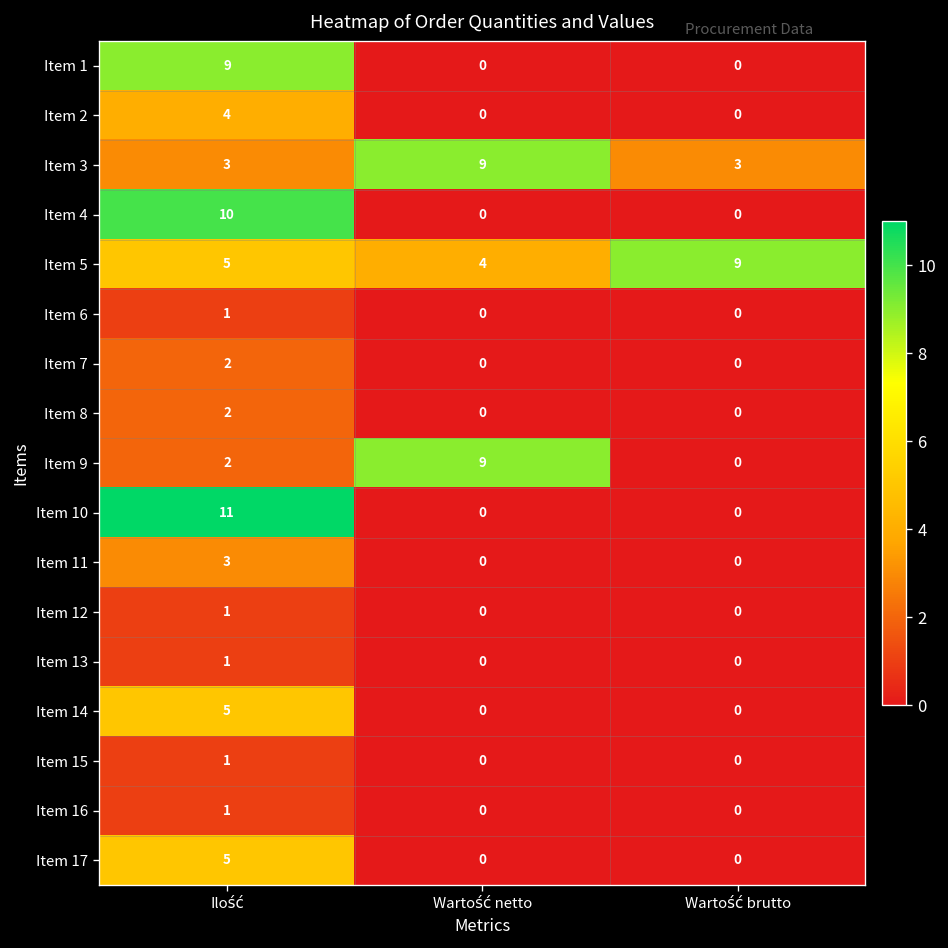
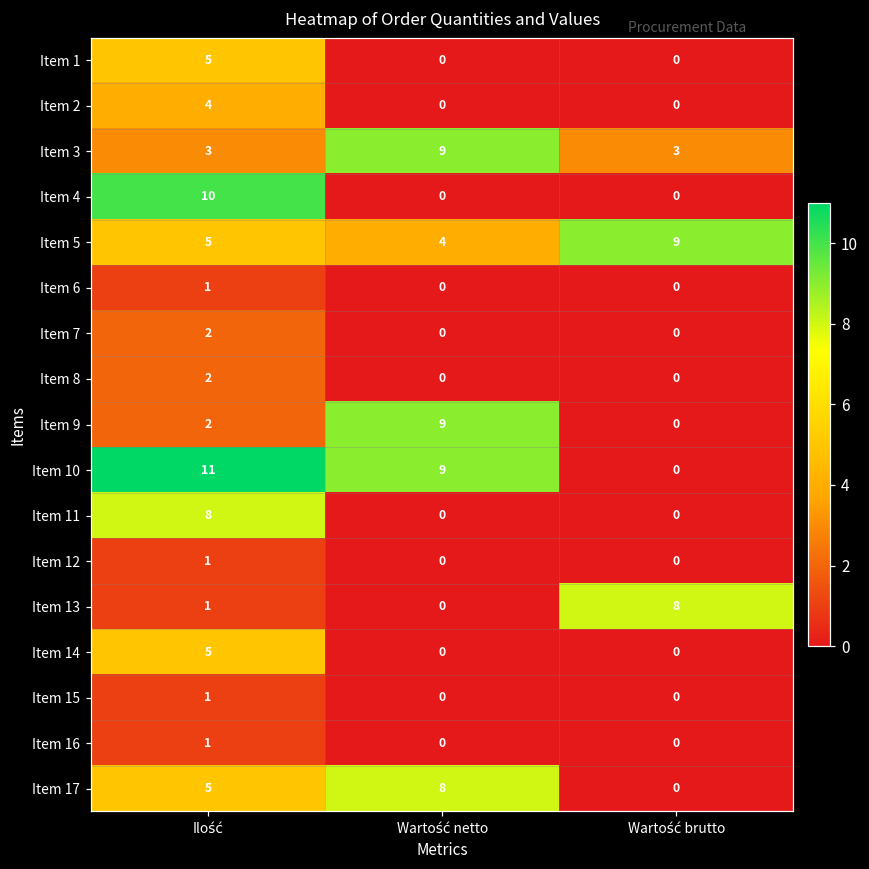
  {
    "Item 1": {
-     "Ilość": 9,
+     "Ilość": 5,
      "Wartość netto": 0,
      "Wartość brutto": 0
    },
    "Item 2": {
      "Ilość": 4,
      "Wartość netto": 0,
      "Wartość brutto": 0
    },
    "Item 3": {
      "Ilość": 3,
      "Wartość netto": 9,
      "Wartość brutto": 3
    },
    "Item 4": {
      "Ilość": 10,
      "Wartość netto": 0,
      "Wartość brutto": 0
    },
    "Item 5": {
      "Ilość": 5,
      "Wartość netto": 4,
      "Wartość brutto": 9
    },
    "Item 6": {
      "Ilość": 1,
      "Wartość netto": 0,
      "Wartość brutto": 0
    },
    "Item 7": {
      "Ilość": 2,
      "Wartość netto": 0,
      "Wartość brutto": 0
    },
    "Item 8": {
      "Ilość": 2,
      "Wartość netto": 0,
      "Wartość brutto": 0
    },
    "Item 9": {
      "Ilość": 2,
      "Wartość netto": 9,
      "Wartość brutto": 0
    },
    "Item 10": {
      "Ilość": 11,
-     "Wartość netto": 0,
+     "Wartość netto": 9,
      "Wartość brutto": 0
    },
    "Item 11": {
-     "Ilość": 3,
+     "Ilość": 8,
      "Wartość netto": 0,
      "Wartość brutto": 0
    },
    "Item 12": {
      "Ilość": 1,
      "Wartość netto": 0,
      "Wartość brutto": 0
    },
    "Item 13": {
      "Ilość": 1,
      "Wartość netto": 0,
-     "Wartość brutto": 0
+     "Wartość brutto": 8
    },
    "Item 14": {
      "Ilość": 5,
      "Wartość netto": 0,
      "Wartość brutto": 0
    },
    "Item 15": {
      "Ilość": 1,
      "Wartość netto": 0,
      "Wartość brutto": 0
    },
    "Item 16": {
      "Ilość": 1,
      "Wartość netto": 0,
      "Wartość brutto": 0
    },
    "Item 17": {
      "Ilość": 5,
-     "Wartość netto": 0,
+     "Wartość netto": 8,
      "Wartość brutto": 0
    }
  }
